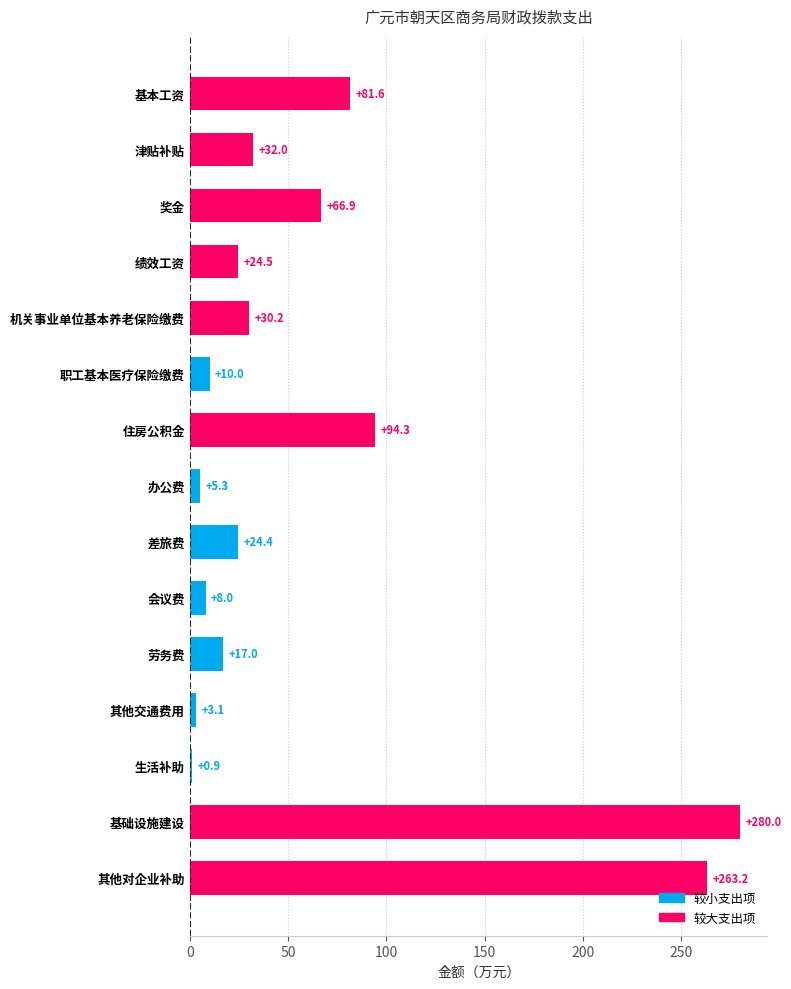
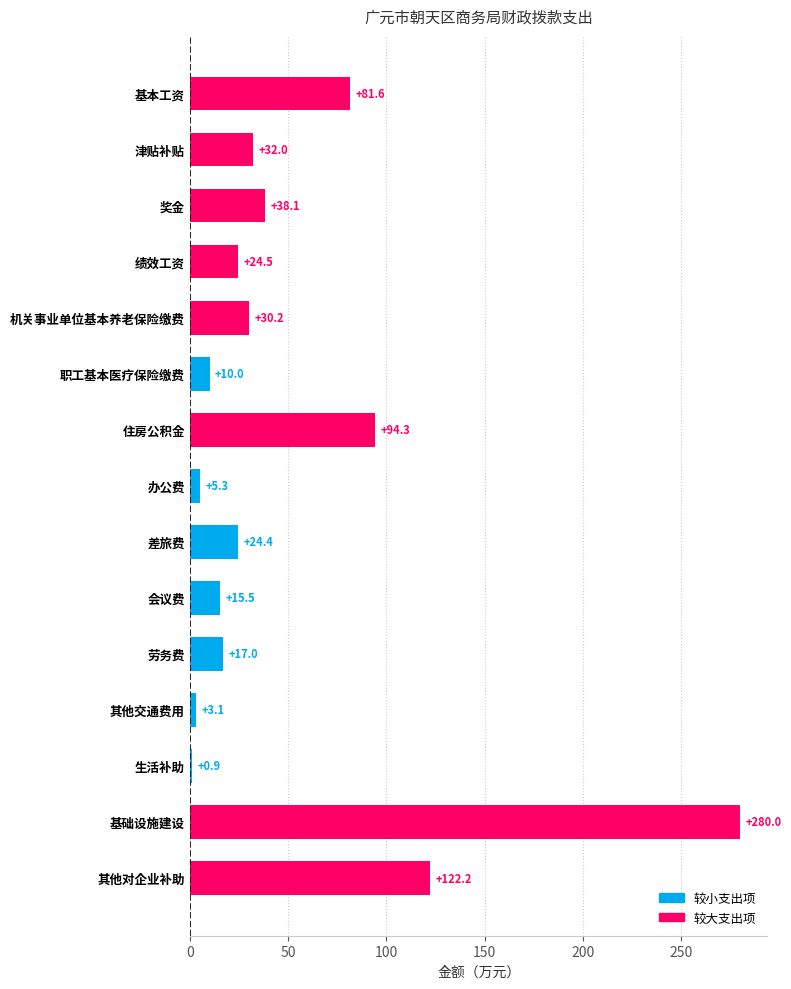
  {
    "基本工资": "+81.6",
    "津贴补贴": "+32.0",
-   "奖金": "+66.9",
+   "奖金": "+38.1",
    "绩效工资": "+24.5",
    "机关事业单位基本养老保险缴费": "+30.2",
    "职工基本医疗保险缴费": "+10.0",
    "住房公积金": "+94.3",
    "办公费": "+5.3",
    "差旅费": "+24.4",
-   "会议费": "+8.0",
+   "会议费": "+15.5",
    "劳务费": "+17.0",
    "其他交通费用": "+3.1",
    "生活补助": "+0.9",
    "基础设施建设": "+280.0",
-   "其他对企业补助": "+263.2"
+   "其他对企业补助": "+122.2"
  }
